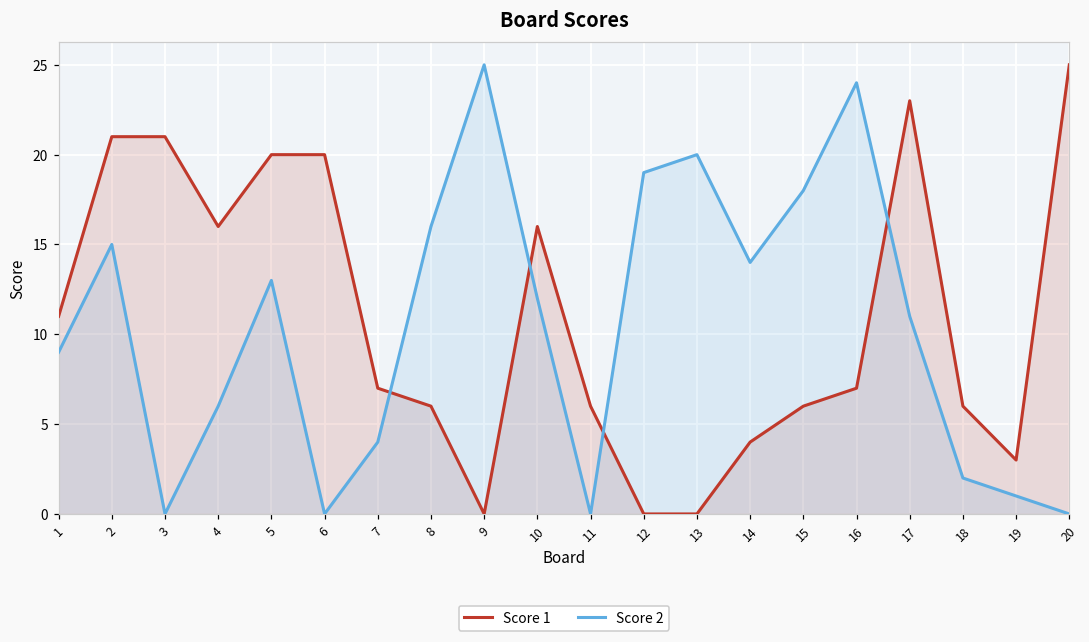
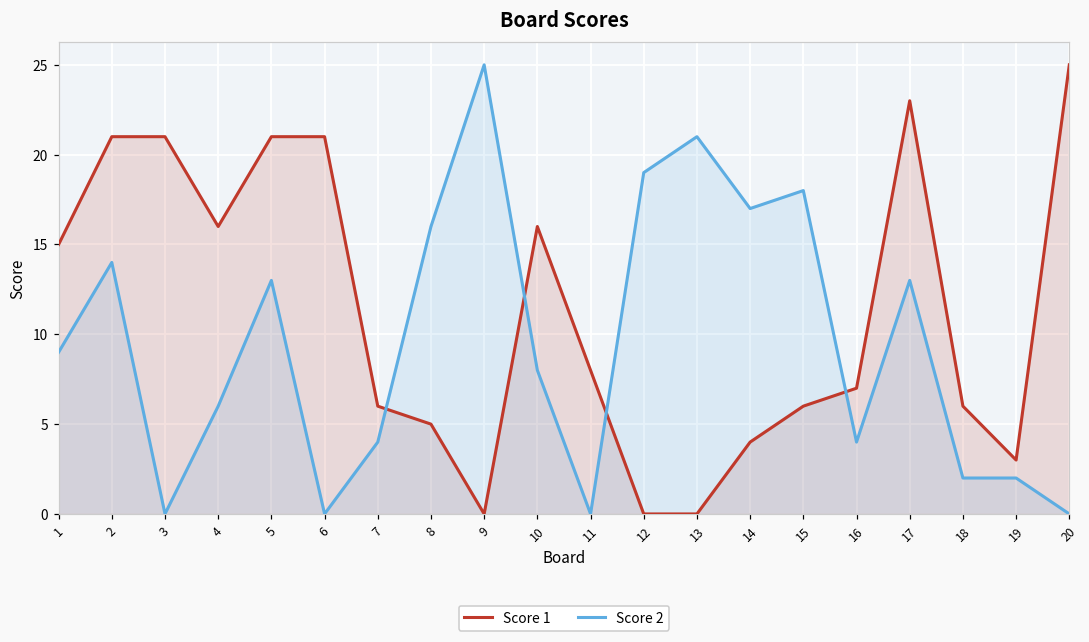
  {
    "Score 1": {
-     "1": 11,
+     "1": 15,
      "2": 21,
      "3": 21,
      "4": 16,
-     "5": 20,
-     "6": 20,
-     "7": 7,
-     "8": 6,
+     "5": 21,
+     "6": 21,
+     "7": 6,
+     "8": 5,
      "9": 0,
      "10": 16,
-     "11": 6,
+     "11": 8,
      "12": 0,
      "13": 0,
      "14": 4,
      "15": 6,
      "16": 7,
      "17": 23,
      "18": 6,
      "19": 3,
      "20": 25
    },
    "Score 2": {
      "1": 9,
-     "2": 15,
+     "2": 14,
      "3": 0,
      "4": 6,
      "5": 13,
      "6": 0,
      "7": 4,
      "8": 16,
      "9": 25,
-     "10": 12,
+     "10": 8,
      "11": 0,
      "12": 19,
-     "13": 20,
-     "14": 14,
+     "13": 21,
+     "14": 17,
      "15": 18,
-     "16": 24,
-     "17": 11,
+     "16": 4,
+     "17": 13,
      "18": 2,
-     "19": 1,
+     "19": 2,
      "20": 0
    }
  }
